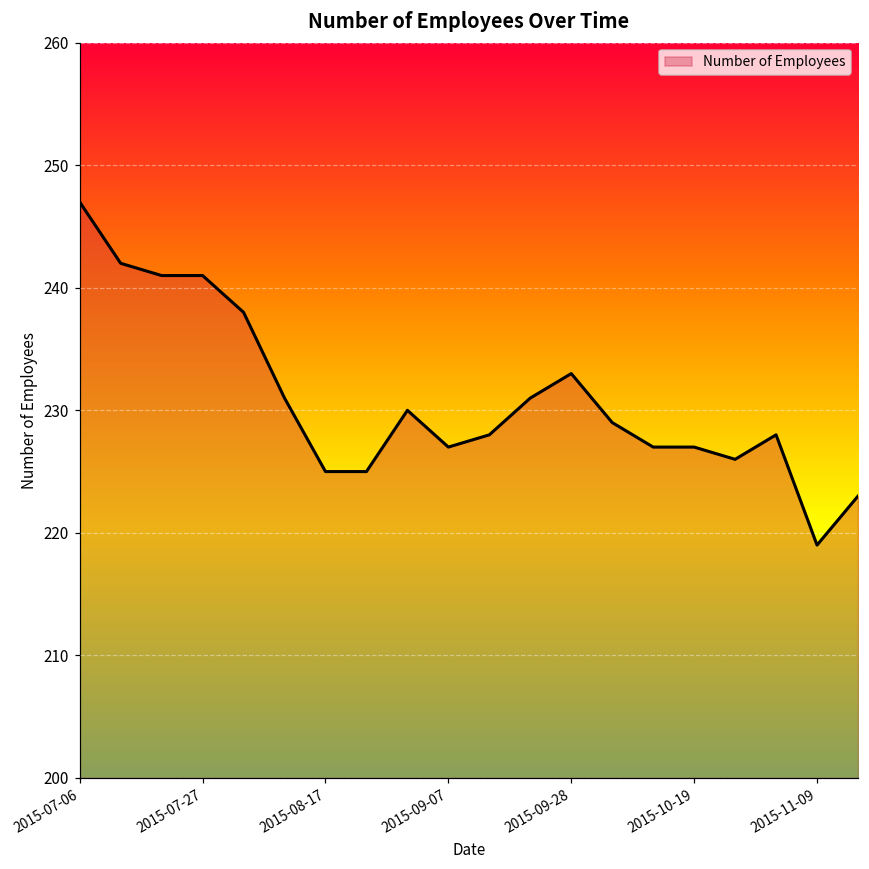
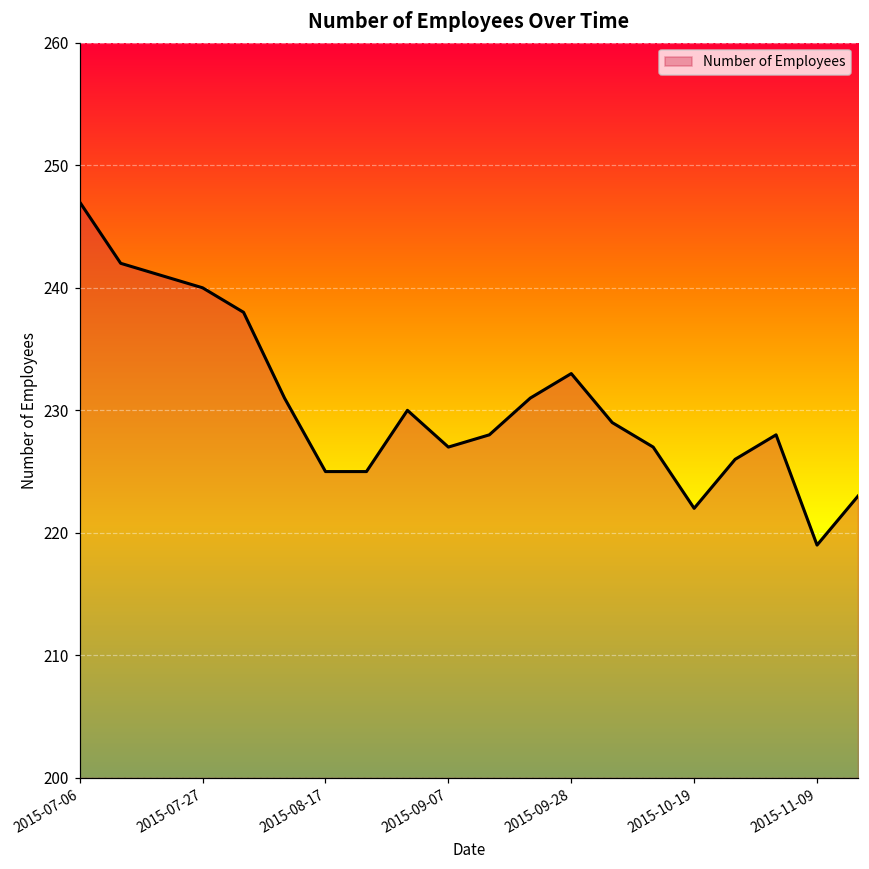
  {
    "2015-07-06": 247,
-   "2015-07-27": 241,
+   "2015-07-27": 240,
    "2015-08-17": 225,
    "2015-09-07": 227,
    "2015-09-28": 233,
-   "2015-10-19": 227,
+   "2015-10-19": 222,
    "2015-11-09": 219
  }
